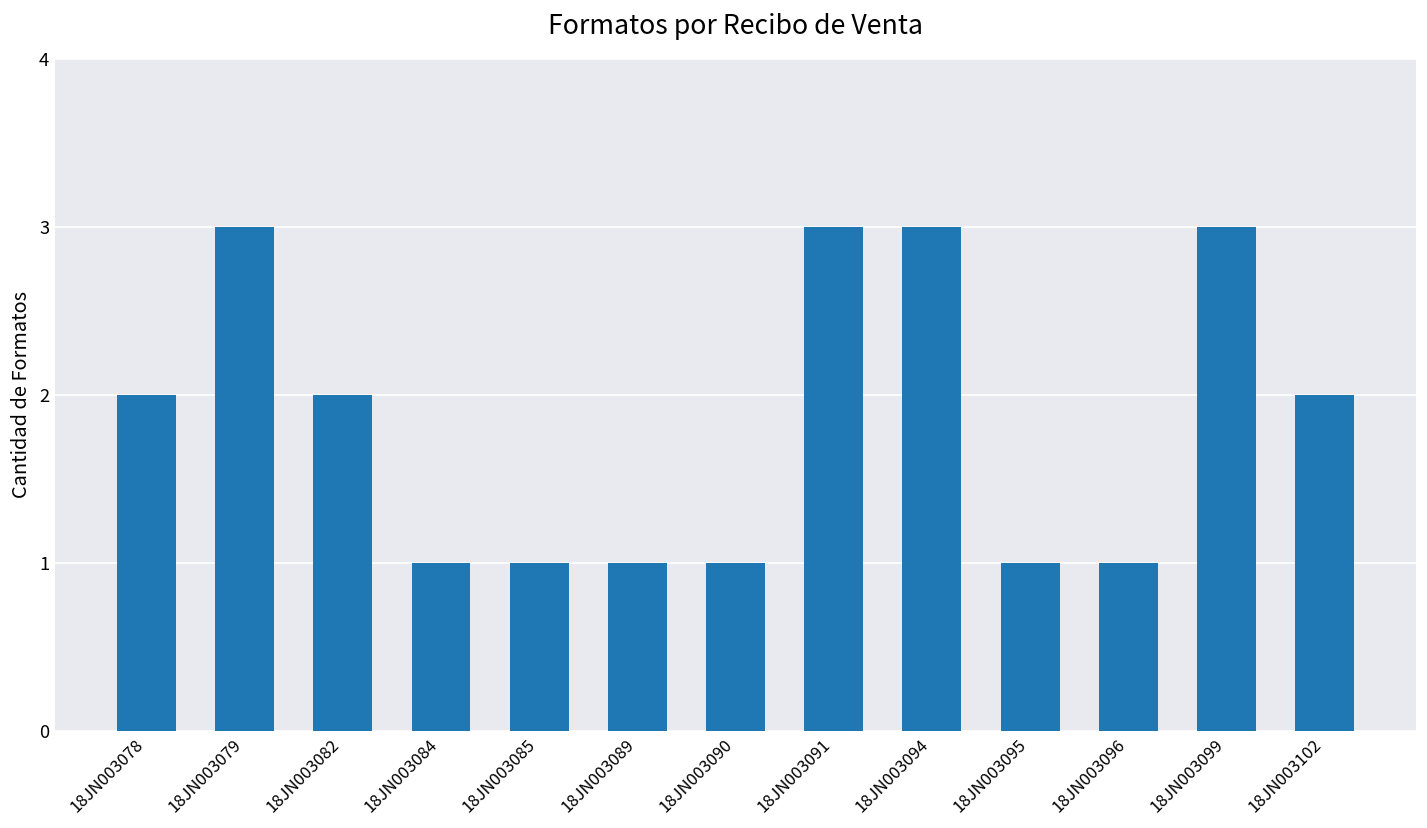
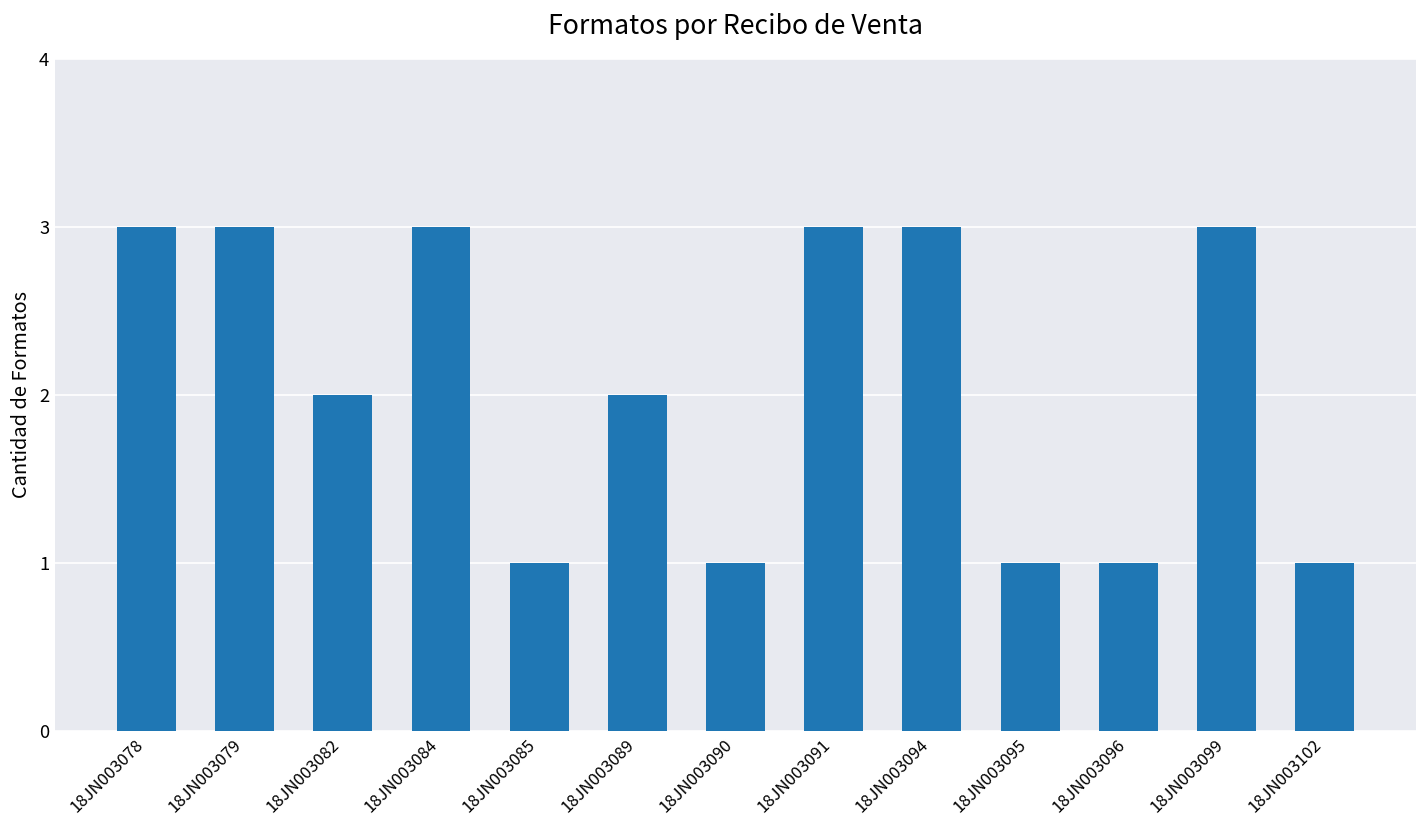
  {
-   "18JN003078": 2,
+   "18JN003078": 3,
    "18JN003079": 3,
    "18JN003082": 2,
-   "18JN003084": 1,
+   "18JN003084": 3,
    "18JN003085": 1,
-   "18JN003089": 1,
+   "18JN003089": 2,
    "18JN003090": 1,
    "18JN003091": 3,
    "18JN003094": 3,
    "18JN003095": 1,
    "18JN003096": 1,
    "18JN003099": 3,
-   "18JN003102": 2
+   "18JN003102": 1
  }
